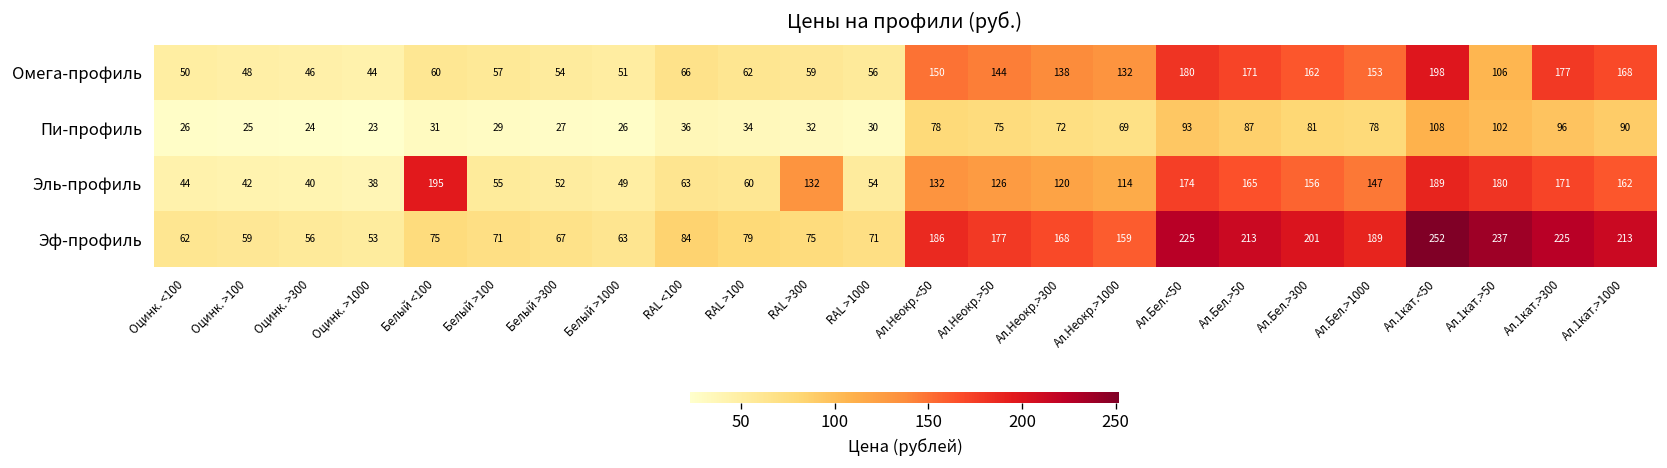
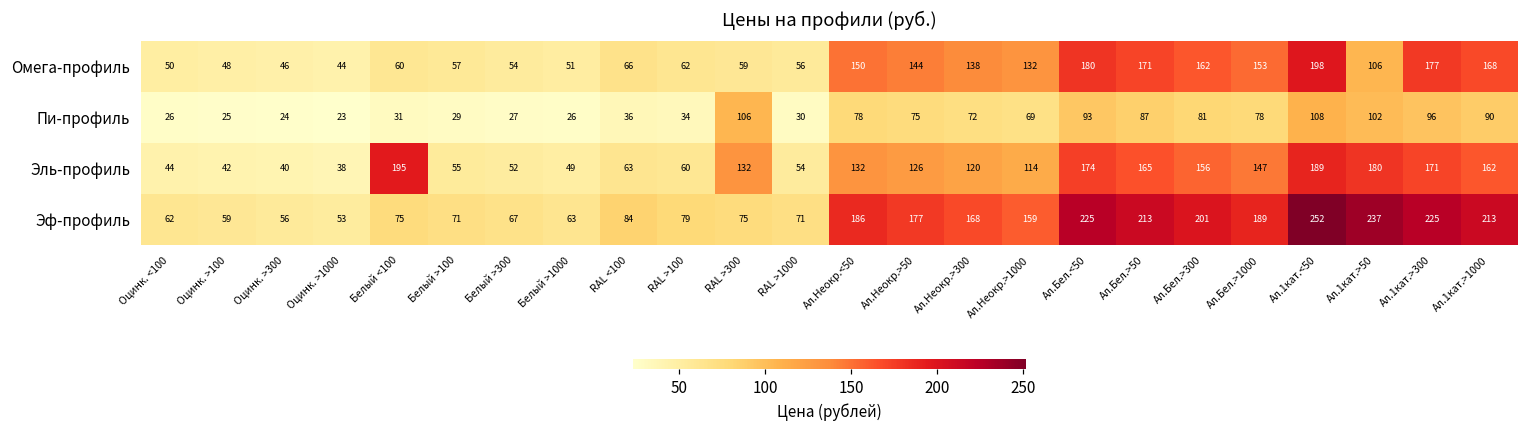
  {
    "Омега-профиль": {
      "Оцинк. <100": 50,
      "Оцинк. >100": 48,
      "Оцинк. >300": 46,
      "Оцинк. >1000": 44,
      "Белый <100": 60,
      "Белый >100": 57,
      "Белый >300": 54,
      "Белый >1000": 51,
      "RAL <100": 66,
      "RAL >100": 62,
      "RAL >300": 59,
      "RAL >1000": 56,
      "Ал.Неокр.<50": 150,
      "Ал.Неокр.>50": 144,
      "Ал.Неокр.>300": 138,
      "Ал.Неокр.>1000": 132,
      "Ал.Бел.<50": 180,
      "Ал.Бел.>50": 171,
      "Ал.Бел.>300": 162,
      "Ал.Бел.>1000": 153,
      "Ал.1кат.<50": 198,
      "Ал.1кат.>50": 106,
      "Ал.1кат.>300": 177,
      "Ал.1кат.>1000": 168
    },
    "Пи-профиль": {
      "Оцинк. <100": 26,
      "Оцинк. >100": 25,
      "Оцинк. >300": 24,
      "Оцинк. >1000": 23,
      "Белый <100": 31,
      "Белый >100": 29,
      "Белый >300": 27,
      "Белый >1000": 26,
      "RAL <100": 36,
      "RAL >100": 34,
-     "RAL >300": 32,
+     "RAL >300": 106,
      "RAL >1000": 30,
      "Ал.Неокр.<50": 78,
      "Ал.Неокр.>50": 75,
      "Ал.Неокр.>300": 72,
      "Ал.Неокр.>1000": 69,
      "Ал.Бел.<50": 93,
      "Ал.Бел.>50": 87,
      "Ал.Бел.>300": 81,
      "Ал.Бел.>1000": 78,
      "Ал.1кат.<50": 108,
      "Ал.1кат.>50": 102,
      "Ал.1кат.>300": 96,
      "Ал.1кат.>1000": 90
    },
    "Эль-профиль": {
      "Оцинк. <100": 44,
      "Оцинк. >100": 42,
      "Оцинк. >300": 40,
      "Оцинк. >1000": 38,
      "Белый <100": 195,
      "Белый >100": 55,
      "Белый >300": 52,
      "Белый >1000": 49,
      "RAL <100": 63,
      "RAL >100": 60,
      "RAL >300": 132,
      "RAL >1000": 54,
      "Ал.Неокр.<50": 132,
      "Ал.Неокр.>50": 126,
      "Ал.Неокр.>300": 120,
      "Ал.Неокр.>1000": 114,
      "Ал.Бел.<50": 174,
      "Ал.Бел.>50": 165,
      "Ал.Бел.>300": 156,
      "Ал.Бел.>1000": 147,
      "Ал.1кат.<50": 189,
      "Ал.1кат.>50": 180,
      "Ал.1кат.>300": 171,
      "Ал.1кат.>1000": 162
    },
    "Эф-профиль": {
      "Оцинк. <100": 62,
      "Оцинк. >100": 59,
      "Оцинк. >300": 56,
      "Оцинк. >1000": 53,
      "Белый <100": 75,
      "Белый >100": 71,
      "Белый >300": 67,
      "Белый >1000": 63,
      "RAL <100": 84,
      "RAL >100": 79,
      "RAL >300": 75,
      "RAL >1000": 71,
      "Ал.Неокр.<50": 186,
      "Ал.Неокр.>50": 177,
      "Ал.Неокр.>300": 168,
      "Ал.Неокр.>1000": 159,
      "Ал.Бел.<50": 225,
      "Ал.Бел.>50": 213,
      "Ал.Бел.>300": 201,
      "Ал.Бел.>1000": 189,
      "Ал.1кат.<50": 252,
      "Ал.1кат.>50": 237,
      "Ал.1кат.>300": 225,
      "Ал.1кат.>1000": 213
    }
  }
